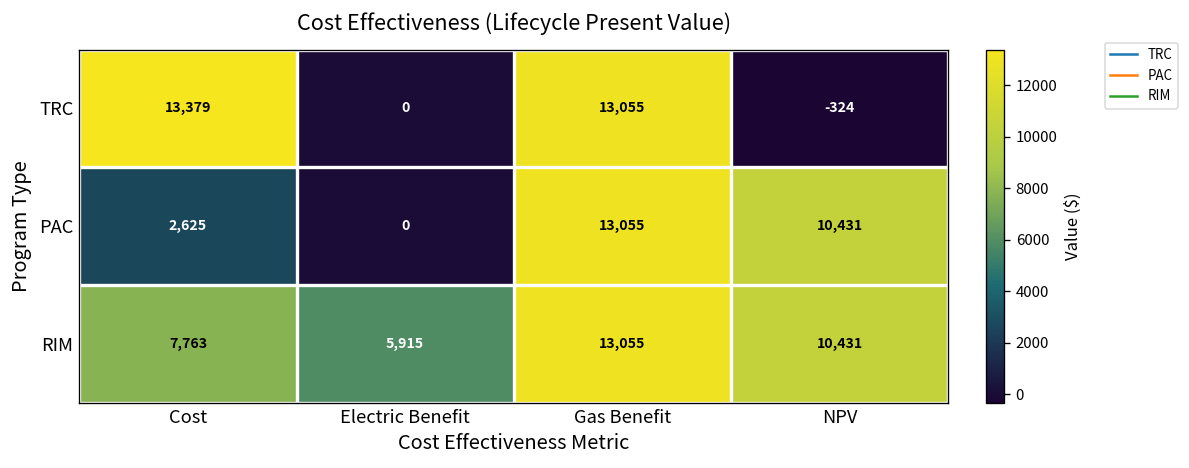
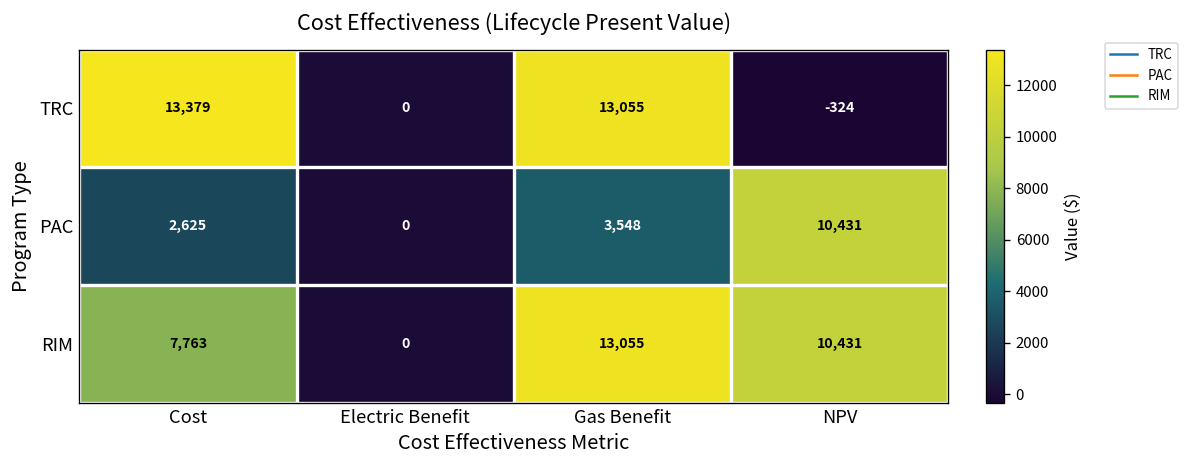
  {
    "TRC": {
      "Cost": "13,379",
      "Electric Benefit": "0",
      "Gas Benefit": "13,055",
      "NPV": "-324"
    },
    "PAC": {
      "Cost": "2,625",
      "Electric Benefit": "0",
-     "Gas Benefit": "13,055",
+     "Gas Benefit": "3,548",
      "NPV": "10,431"
    },
    "RIM": {
      "Cost": "7,763",
-     "Electric Benefit": "5,915",
+     "Electric Benefit": "0",
      "Gas Benefit": "13,055",
      "NPV": "10,431"
    }
  }
